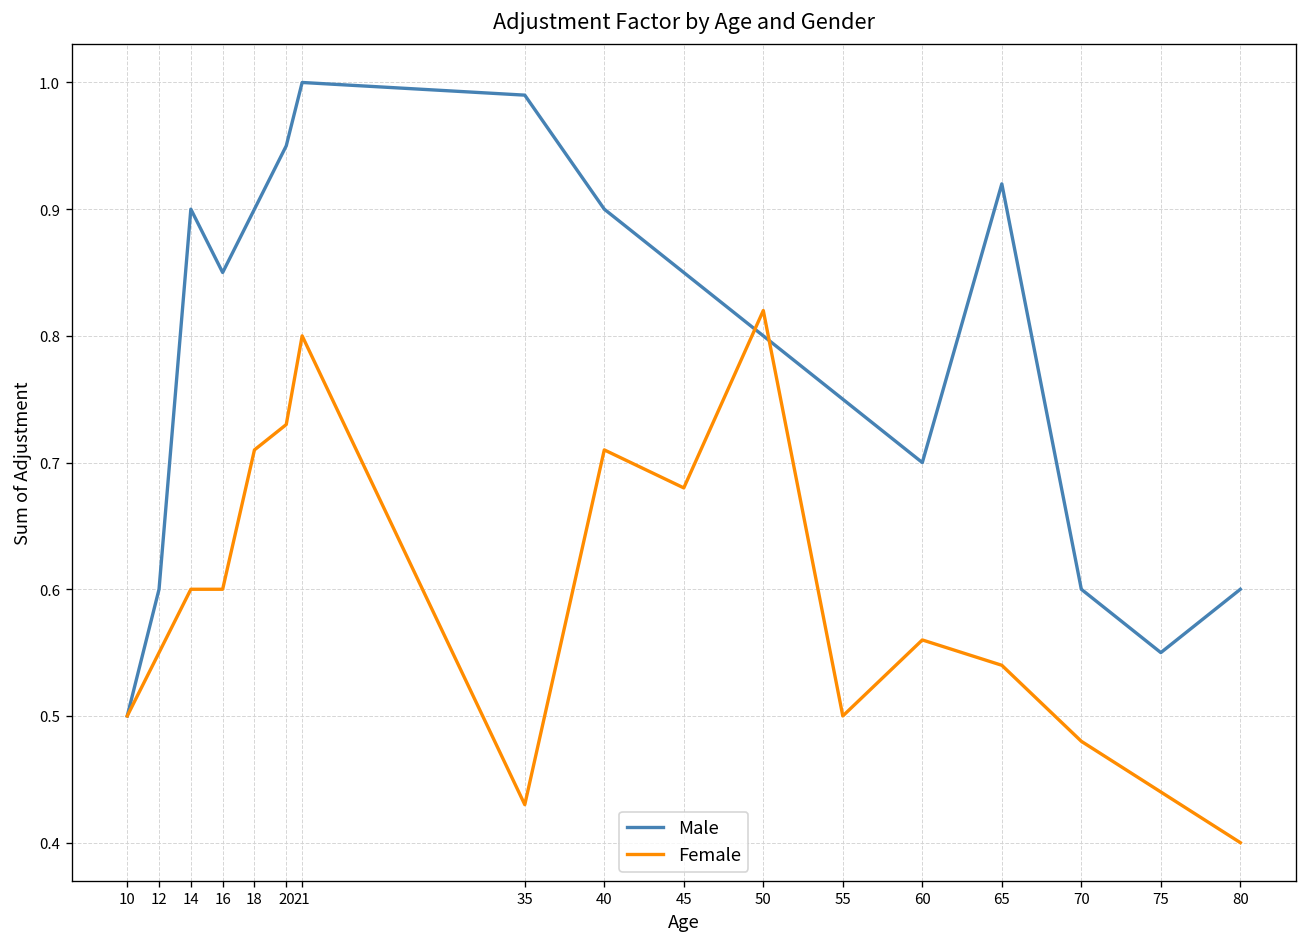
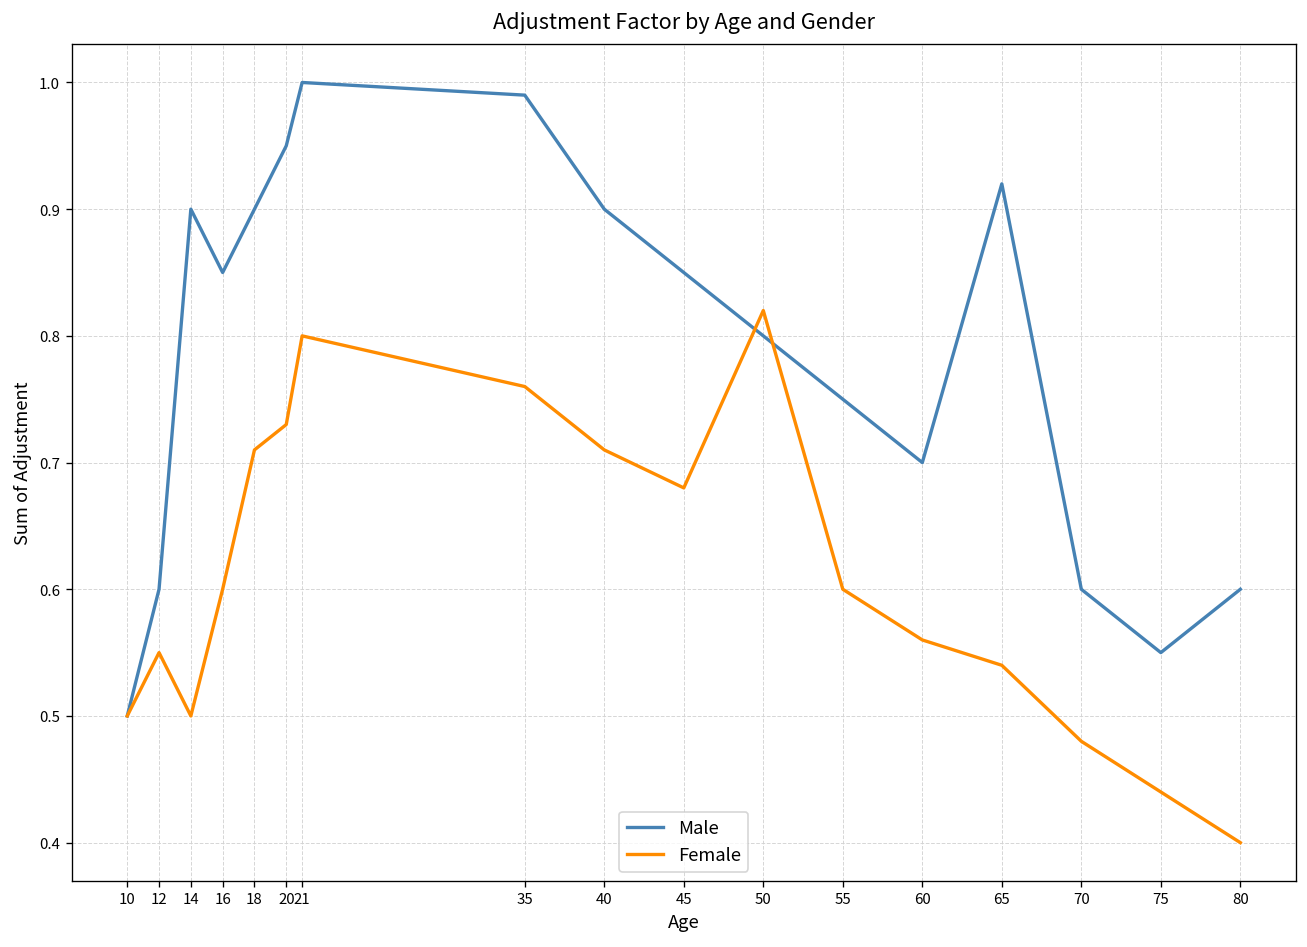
  {
    "Male": {
      "12": 0.60,
      "14": 0.90,
      "16": 0.85,
      "18": 0.90,
      "20": 0.95,
      "21": 1.00,
      "35": 0.99,
      "40": 0.90,
      "45": 0.85,
      "50": 0.80,
      "55": 0.75,
      "60": 0.70,
      "65": 0.92,
      "70": 0.60,
      "75": 0.55,
      "80": 0.60
    },
    "Female": {
      "12": 0.55,
-     "14": 0.6,
+     "14": 0.5,
      "16": 0.60,
      "18": 0.71,
      "20": 0.73,
      "21": 0.80,
-     "35": 0.43,
+     "35": 0.76,
      "40": 0.71,
      "45": 0.68,
      "50": 0.82,
-     "55": 0.5,
+     "55": 0.6,
      "60": 0.56,
      "65": 0.54,
      "70": 0.48,
      "75": 0.44,
      "80": 0.40
    }
  }
